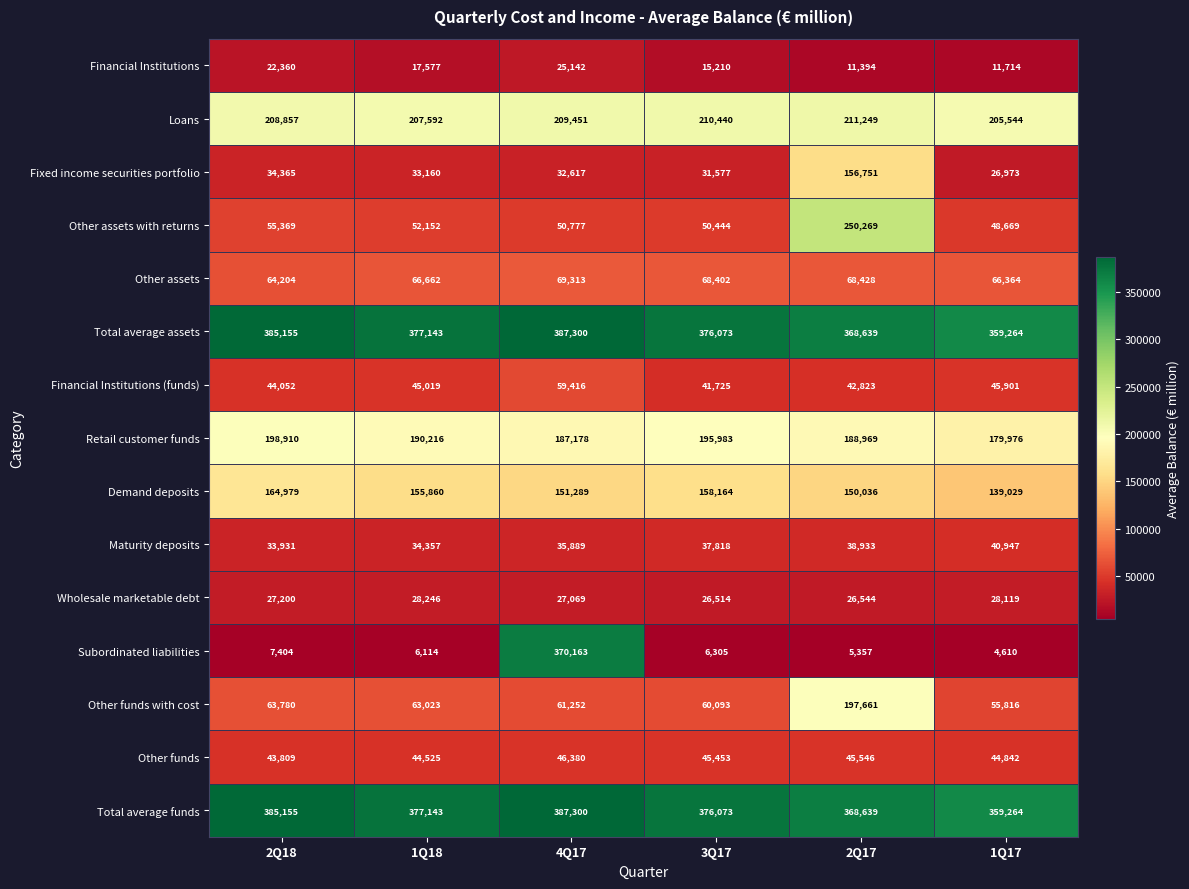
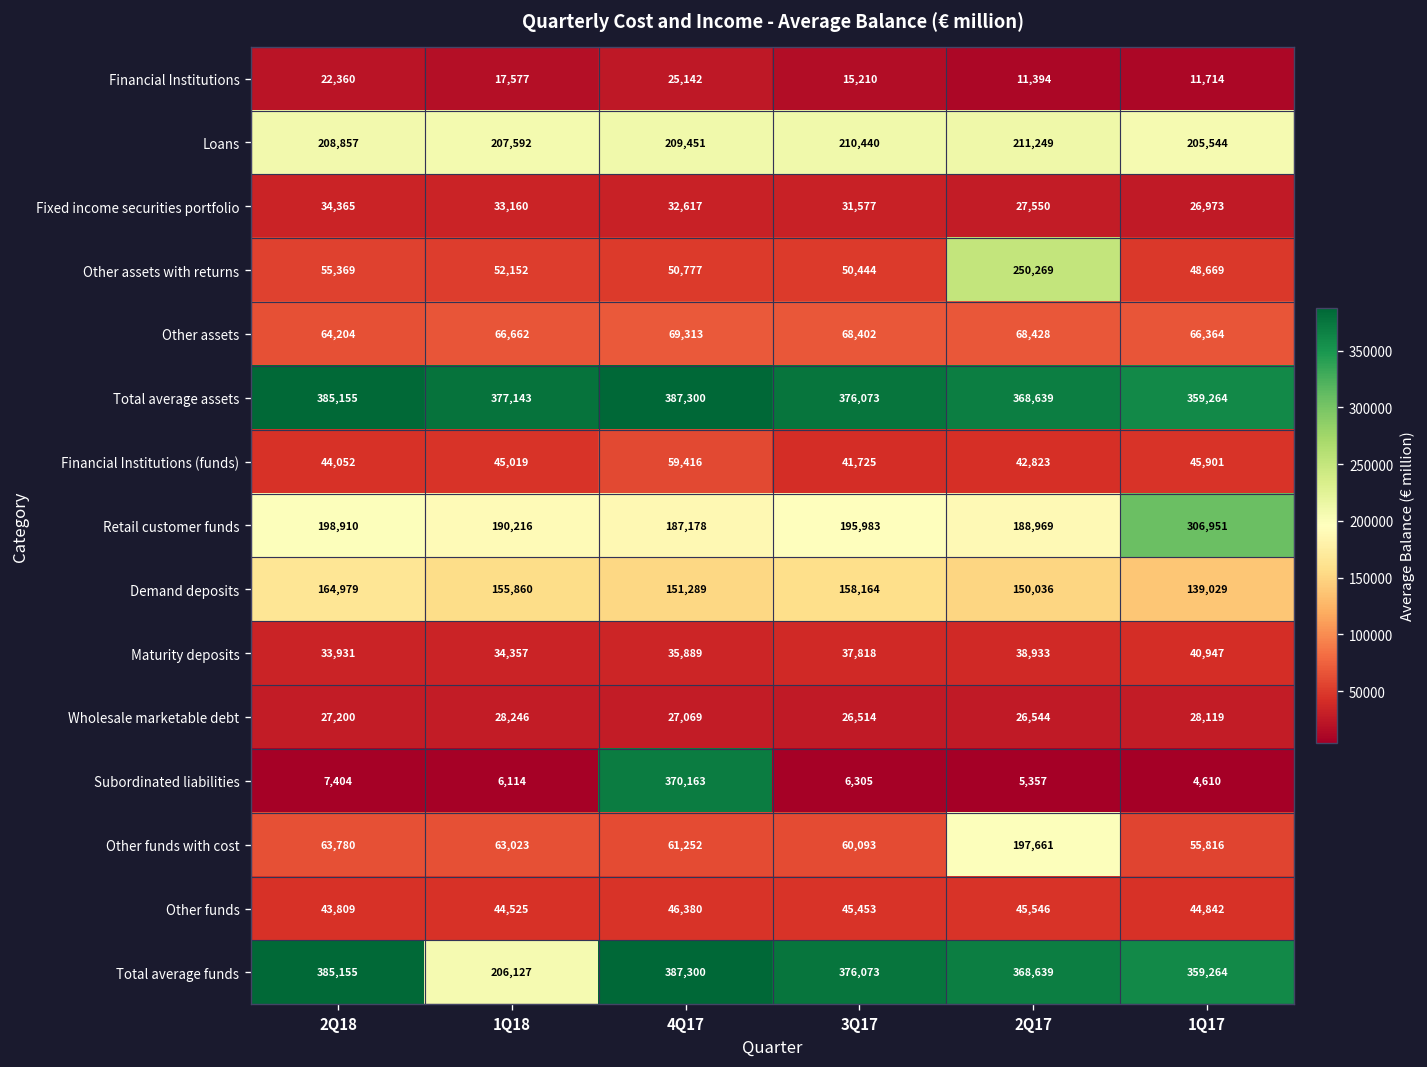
  {
    "Financial Institutions": {
      "2Q18": "22,360",
      "1Q18": "17,577",
      "4Q17": "25,142",
      "3Q17": "15,210",
      "2Q17": "11,394",
      "1Q17": "11,714"
    },
    "Loans": {
      "2Q18": "208,857",
      "1Q18": "207,592",
      "4Q17": "209,451",
      "3Q17": "210,440",
      "2Q17": "211,249",
      "1Q17": "205,544"
    },
    "Fixed income securities portfolio": {
      "2Q18": "34,365",
      "1Q18": "33,160",
      "4Q17": "32,617",
      "3Q17": "31,577",
-     "2Q17": "156,751",
+     "2Q17": "27,550",
      "1Q17": "26,973"
    },
    "Other assets with returns": {
      "2Q18": "55,369",
      "1Q18": "52,152",
      "4Q17": "50,777",
      "3Q17": "50,444",
      "2Q17": "250,269",
      "1Q17": "48,669"
    },
    "Other assets": {
      "2Q18": "64,204",
      "1Q18": "66,662",
      "4Q17": "69,313",
      "3Q17": "68,402",
      "2Q17": "68,428",
      "1Q17": "66,364"
    },
    "Total average assets": {
      "2Q18": "385,155",
      "1Q18": "377,143",
      "4Q17": "387,300",
      "3Q17": "376,073",
      "2Q17": "368,639",
      "1Q17": "359,264"
    },
    "Financial Institutions (funds)": {
      "2Q18": "44,052",
      "1Q18": "45,019",
      "4Q17": "59,416",
      "3Q17": "41,725",
      "2Q17": "42,823",
      "1Q17": "45,901"
    },
    "Retail customer funds": {
      "2Q18": "198,910",
      "1Q18": "190,216",
      "4Q17": "187,178",
      "3Q17": "195,983",
      "2Q17": "188,969",
-     "1Q17": "179,976"
+     "1Q17": "306,951"
    },
    "Demand deposits": {
      "2Q18": "164,979",
      "1Q18": "155,860",
      "4Q17": "151,289",
      "3Q17": "158,164",
      "2Q17": "150,036",
      "1Q17": "139,029"
    },
    "Maturity deposits": {
      "2Q18": "33,931",
      "1Q18": "34,357",
      "4Q17": "35,889",
      "3Q17": "37,818",
      "2Q17": "38,933",
      "1Q17": "40,947"
    },
    "Wholesale marketable debt": {
      "2Q18": "27,200",
      "1Q18": "28,246",
      "4Q17": "27,069",
      "3Q17": "26,514",
      "2Q17": "26,544",
      "1Q17": "28,119"
    },
    "Subordinated liabilities": {
      "2Q18": "7,404",
      "1Q18": "6,114",
      "4Q17": "370,163",
      "3Q17": "6,305",
      "2Q17": "5,357",
      "1Q17": "4,610"
    },
    "Other funds with cost": {
      "2Q18": "63,780",
      "1Q18": "63,023",
      "4Q17": "61,252",
      "3Q17": "60,093",
      "2Q17": "197,661",
      "1Q17": "55,816"
    },
    "Other funds": {
      "2Q18": "43,809",
      "1Q18": "44,525",
      "4Q17": "46,380",
      "3Q17": "45,453",
      "2Q17": "45,546",
      "1Q17": "44,842"
    },
    "Total average funds": {
      "2Q18": "385,155",
-     "1Q18": "377,143",
+     "1Q18": "206,127",
      "4Q17": "387,300",
      "3Q17": "376,073",
      "2Q17": "368,639",
      "1Q17": "359,264"
    }
  }
